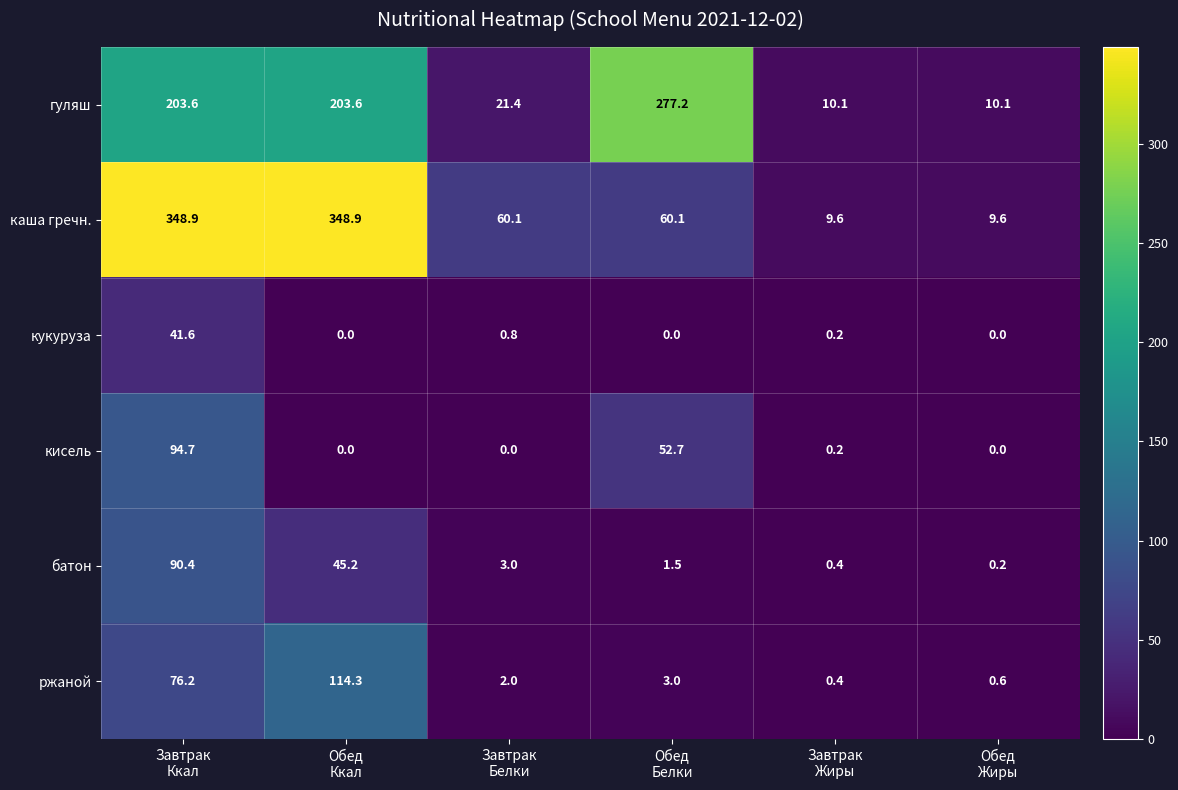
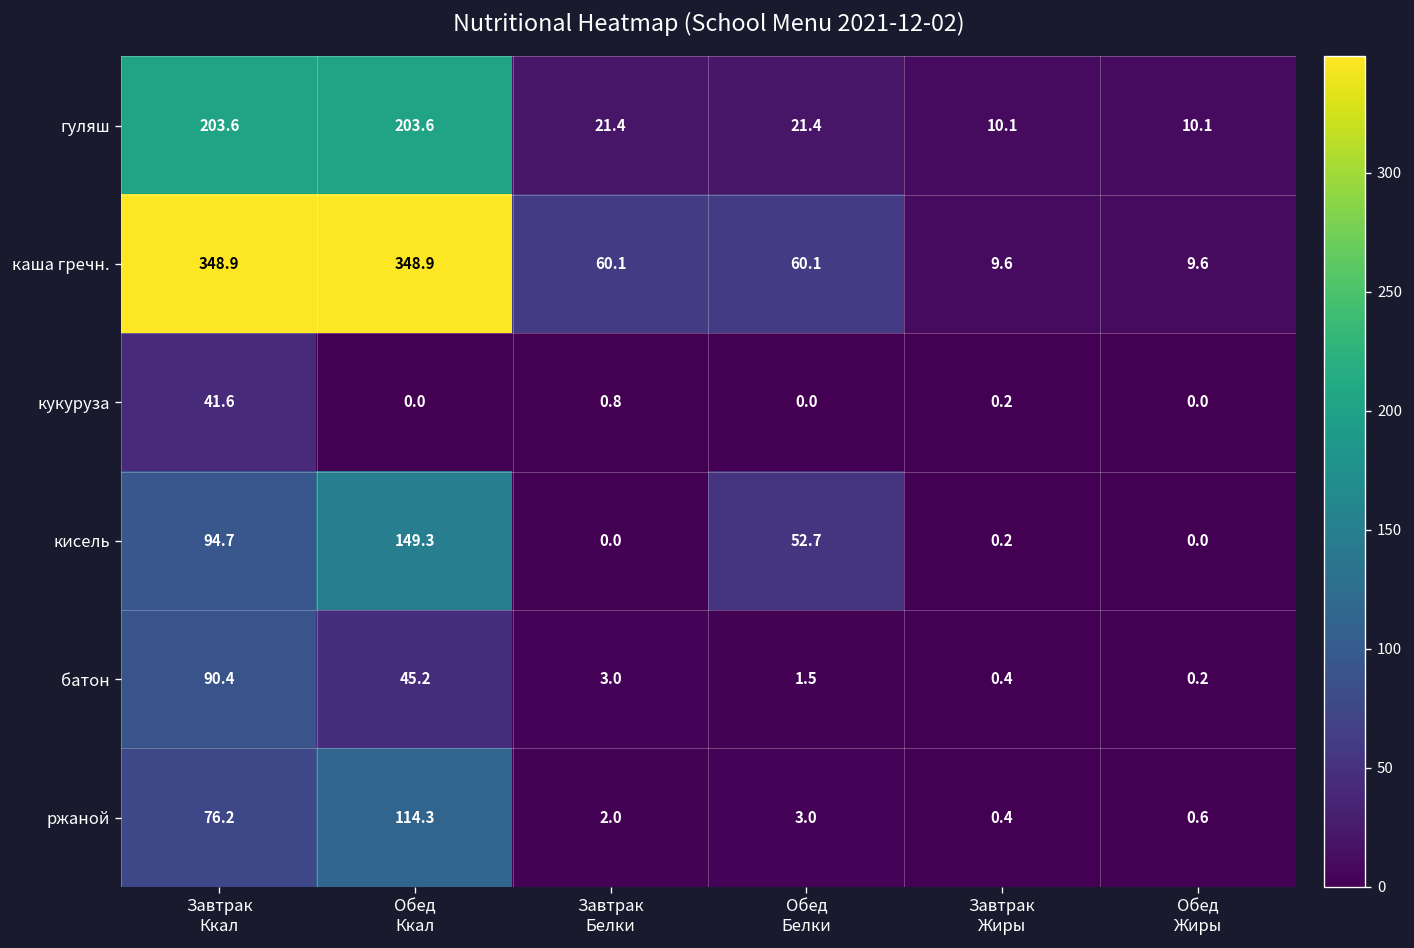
  {
    "гуляш": {
      "Завтрак Ккал": 203.6,
      "Обед Ккал": 203.6,
      "Завтрак Белки": 21.4,
-     "Обед Белки": 277.2,
+     "Обед Белки": 21.4,
      "Завтрак Жиры": 10.1,
      "Обед Жиры": 10.1
    },
    "каша гречн.": {
      "Завтрак Ккал": 348.9,
      "Обед Ккал": 348.9,
      "Завтрак Белки": 60.1,
      "Обед Белки": 60.1,
      "Завтрак Жиры": 9.6,
      "Обед Жиры": 9.6
    },
    "кукуруза": {
      "Завтрак Ккал": 41.6,
      "Обед Ккал": 0.0,
      "Завтрак Белки": 0.8,
      "Обед Белки": 0.0,
      "Завтрак Жиры": 0.2,
      "Обед Жиры": 0.0
    },
    "кисель": {
      "Завтрак Ккал": 94.7,
-     "Обед Ккал": 0.0,
+     "Обед Ккал": 149.3,
      "Завтрак Белки": 0.0,
      "Обед Белки": 52.7,
      "Завтрак Жиры": 0.2,
      "Обед Жиры": 0.0
    },
    "батон": {
      "Завтрак Ккал": 90.4,
      "Обед Ккал": 45.2,
      "Завтрак Белки": 3.0,
      "Обед Белки": 1.5,
      "Завтрак Жиры": 0.4,
      "Обед Жиры": 0.2
    },
    "ржаной": {
      "Завтрак Ккал": 76.2,
      "Обед Ккал": 114.3,
      "Завтрак Белки": 2.0,
      "Обед Белки": 3.0,
      "Завтрак Жиры": 0.4,
      "Обед Жиры": 0.6
    }
  }
